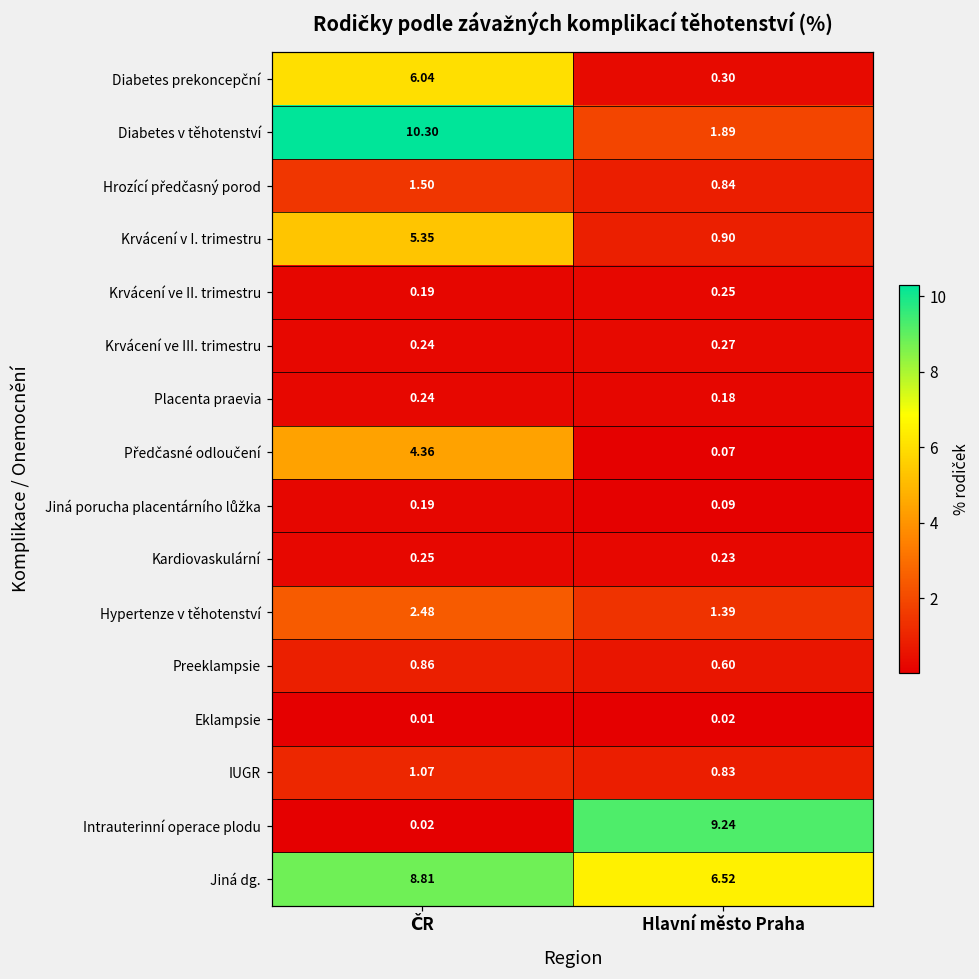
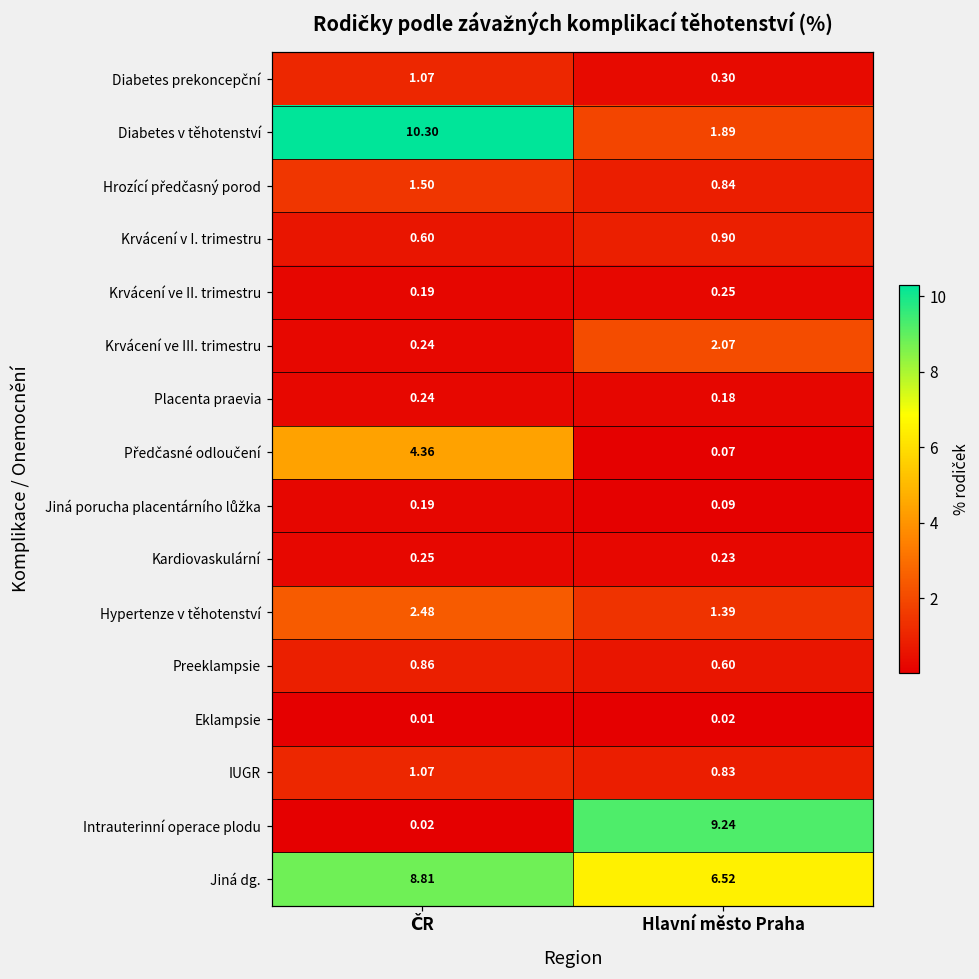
  {
    "Diabetes prekoncepční": {
-     "ČR": 6.04,
+     "ČR": 1.07,
      "Hlavní město Praha": 0.30
    },
    "Diabetes v těhotenství": {
      "ČR": 10.30,
      "Hlavní město Praha": 1.89
    },
    "Hrozící předčasný porod": {
      "ČR": 1.50,
      "Hlavní město Praha": 0.84
    },
    "Krvácení v I. trimestru": {
-     "ČR": 5.35,
+     "ČR": 0.60,
      "Hlavní město Praha": 0.90
    },
    "Krvácení ve II. trimestru": {
      "ČR": 0.19,
      "Hlavní město Praha": 0.25
    },
    "Krvácení ve III. trimestru": {
      "ČR": 0.24,
-     "Hlavní město Praha": 0.27
+     "Hlavní město Praha": 2.07
    },
    "Placenta praevia": {
      "ČR": 0.24,
      "Hlavní město Praha": 0.18
    },
    "Předčasné odloučení": {
      "ČR": 4.36,
      "Hlavní město Praha": 0.07
    },
    "Jiná porucha placentárního lůžka": {
      "ČR": 0.19,
      "Hlavní město Praha": 0.09
    },
    "Kardiovaskulární": {
      "ČR": 0.25,
      "Hlavní město Praha": 0.23
    },
    "Hypertenze v těhotenství": {
      "ČR": 2.48,
      "Hlavní město Praha": 1.39
    },
    "Preeklampsie": {
      "ČR": 0.86,
      "Hlavní město Praha": 0.60
    },
    "Eklampsie": {
      "ČR": 0.01,
      "Hlavní město Praha": 0.02
    },
    "IUGR": {
      "ČR": 1.07,
      "Hlavní město Praha": 0.83
    },
    "Intrauterinní operace plodu": {
      "ČR": 0.02,
      "Hlavní město Praha": 9.24
    },
    "Jiná dg.": {
      "ČR": 8.81,
      "Hlavní město Praha": 6.52
    }
  }
